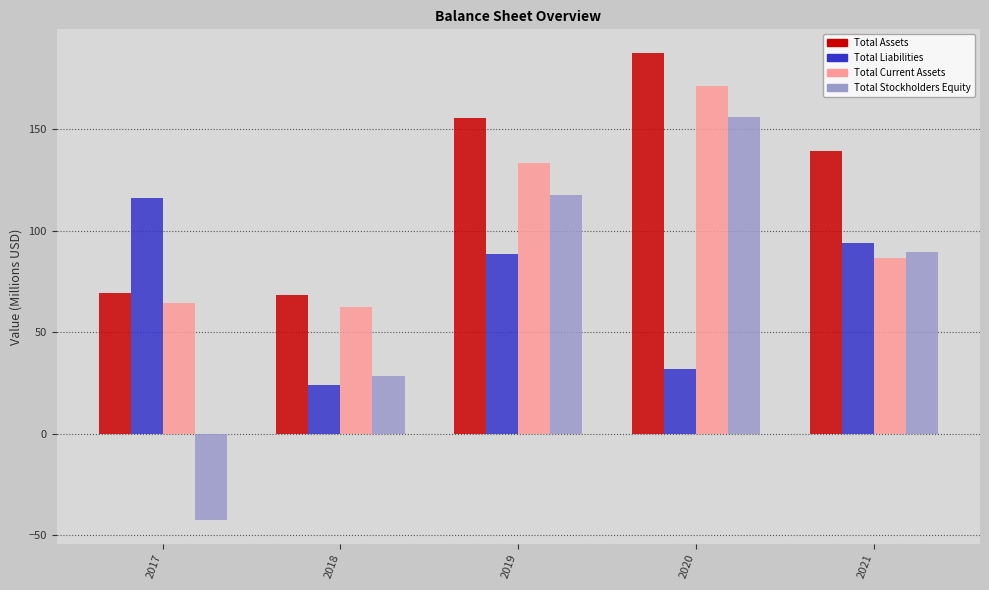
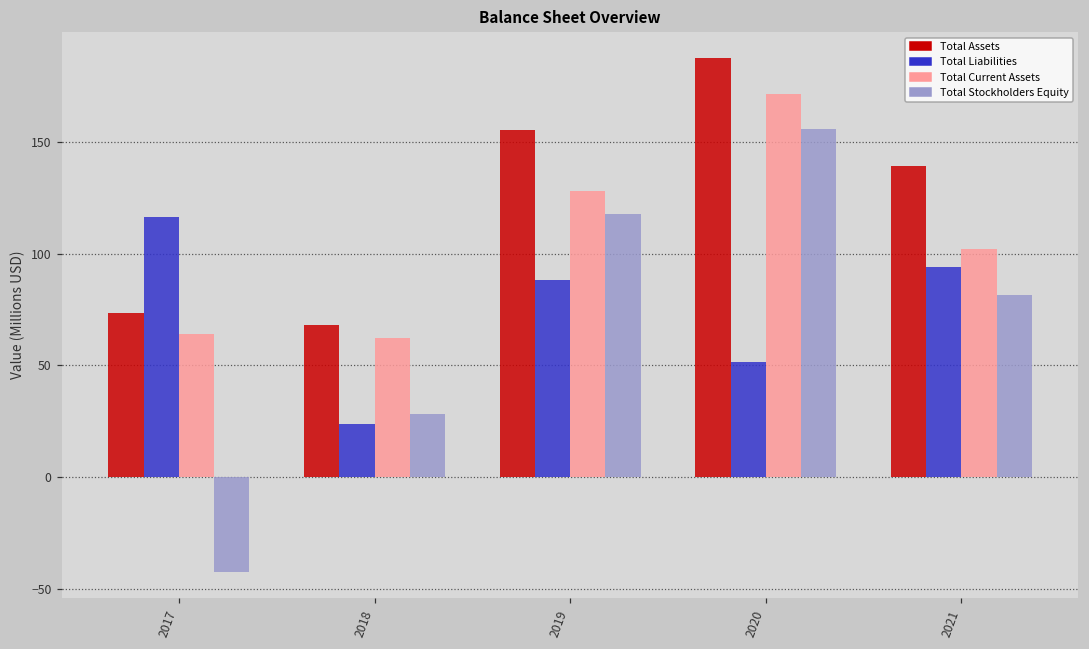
  {
    "Total Assets": {
-     "2017": 69,
+     "2017": 74,
      "2018": 68,
      "2019": 156,
      "2020": 188,
      "2021": 139
    },
    "Total Liabilities": {
      "2017": 116,
      "2018": 24,
      "2019": 88,
-     "2020": 32,
+     "2020": 52,
      "2021": 94
    },
    "Total Current Assets": {
      "2017": 64,
      "2018": 62,
-     "2019": 134,
+     "2019": 128,
      "2020": 172,
-     "2021": 86
+     "2021": 102
    },
    "Total Stockholders Equity": {
      "2017": -43,
      "2018": 28,
      "2019": 118,
      "2020": 156,
-     "2021": 90
+     "2021": 82
    }
  }
